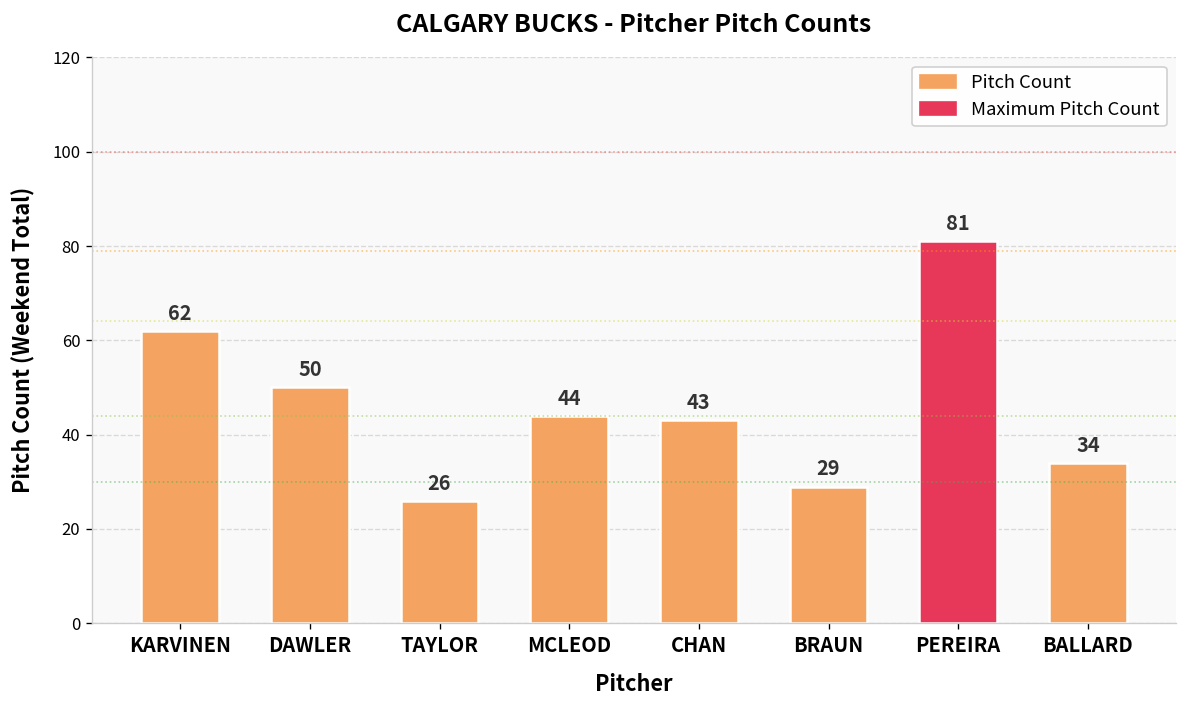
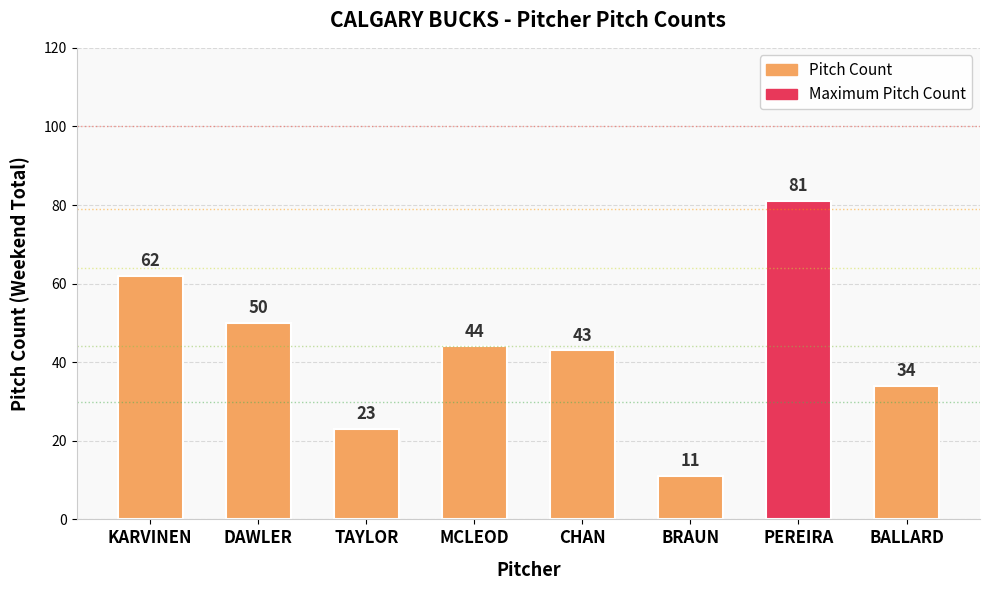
  {
    "KARVINEN": 62,
    "DAWLER": 50,
-   "TAYLOR": 26,
+   "TAYLOR": 23,
    "MCLEOD": 44,
    "CHAN": 43,
-   "BRAUN": 29,
+   "BRAUN": 11,
    "PEREIRA": 81,
    "BALLARD": 34
  }
